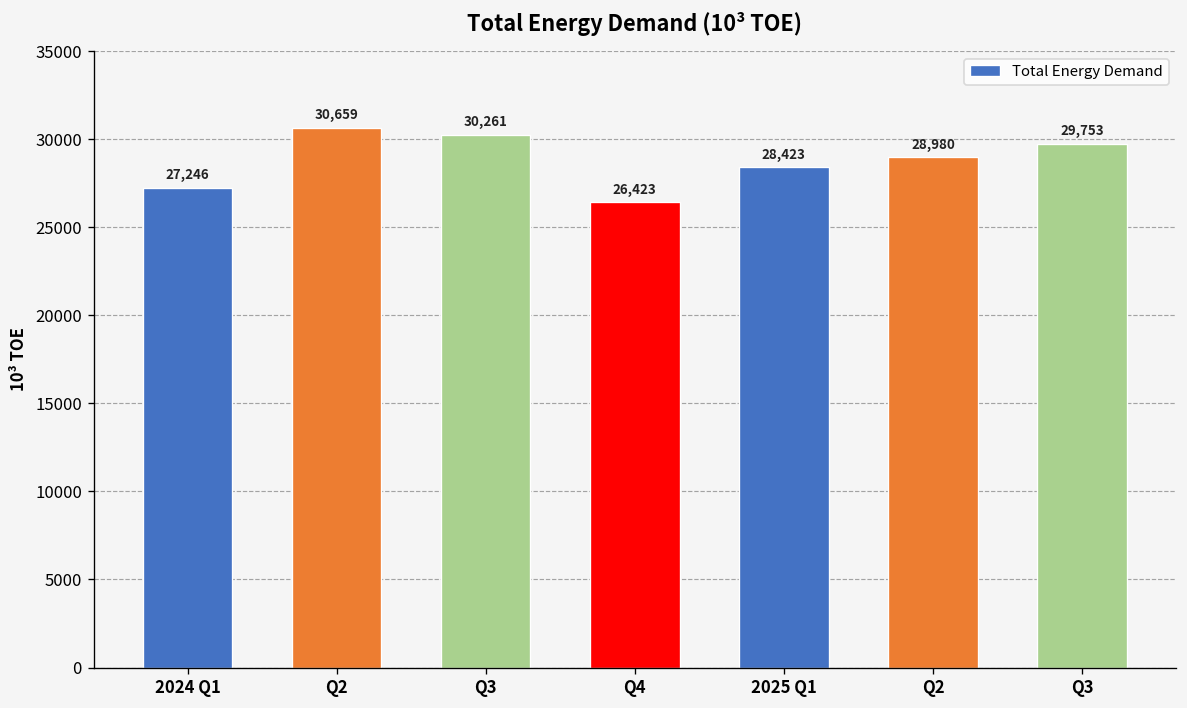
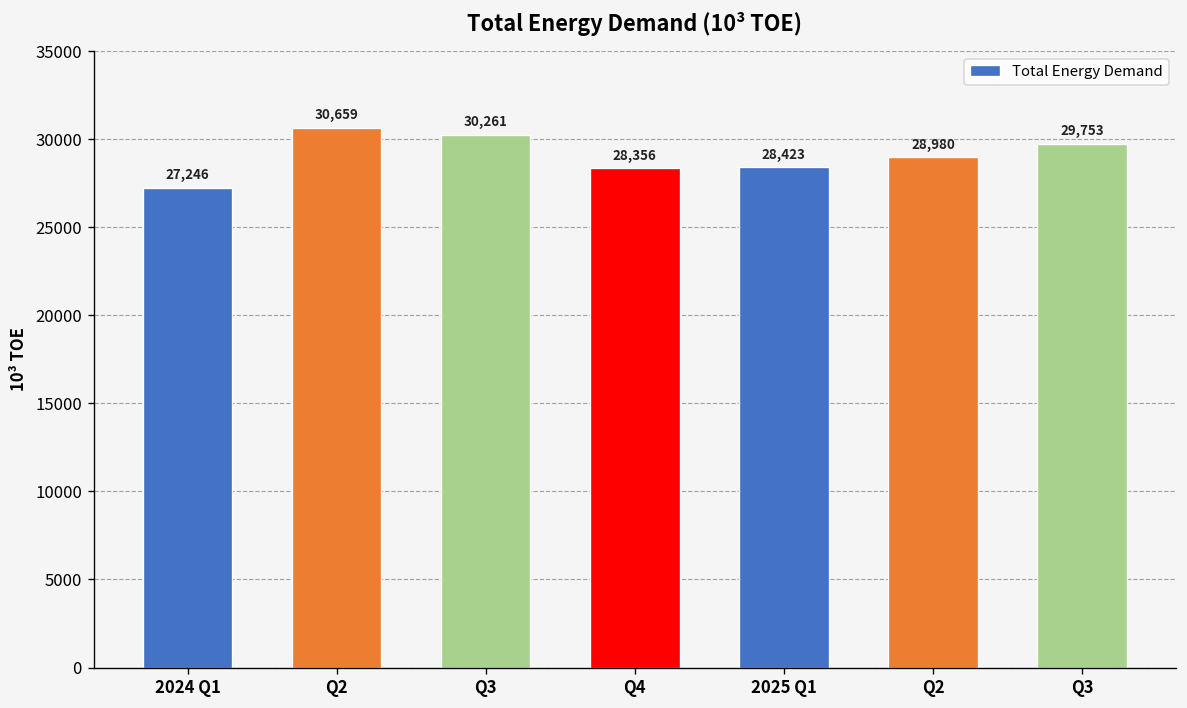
  {
    "2024 Q1": "27,246",
-   "Q4": "26,423",
+   "Q4": "28,356",
    "2025 Q1": "28,423"
  }
